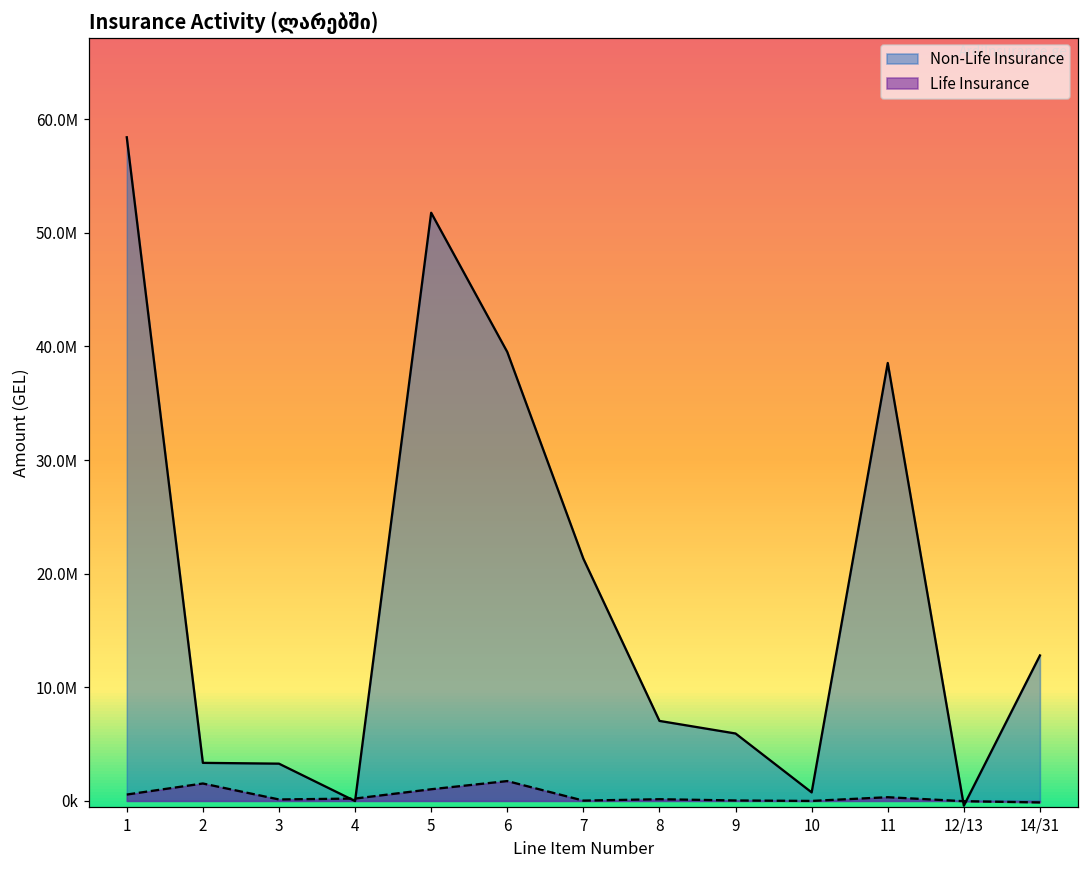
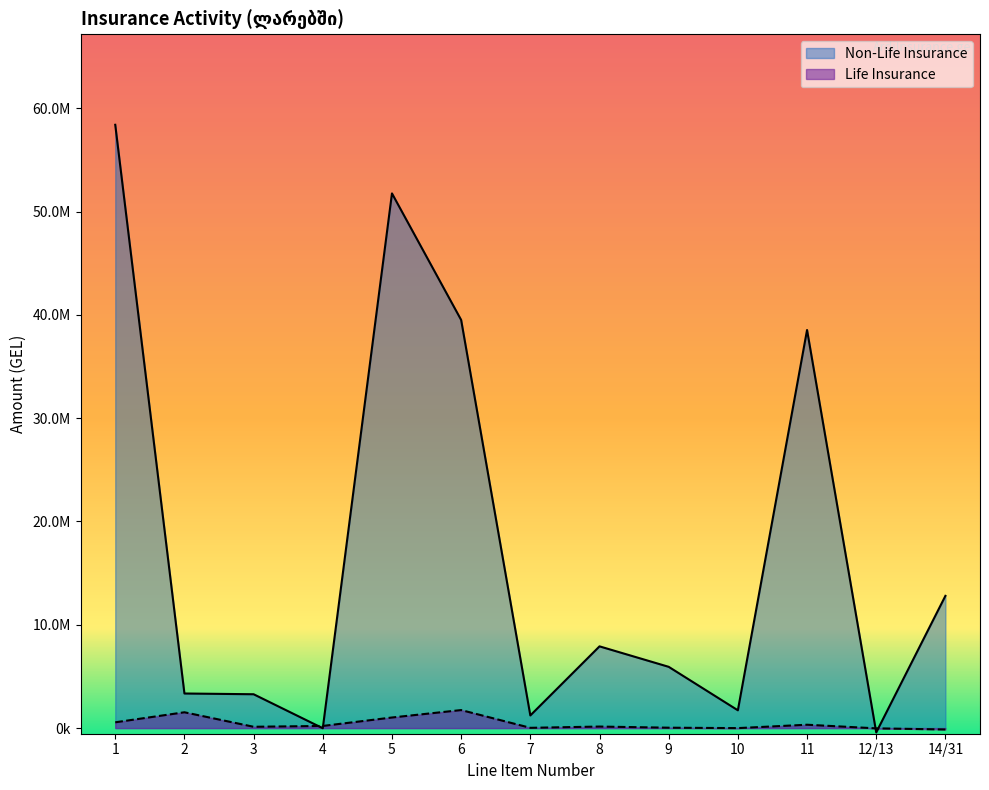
  {
    "Non-Life Insurance": {
-     "7": 21300000,
-     "8": 7000000,
-     "10": 800000
+     "7": 1200000,
+     "8": 7900000,
+     "10": 1700000
    }
  }
